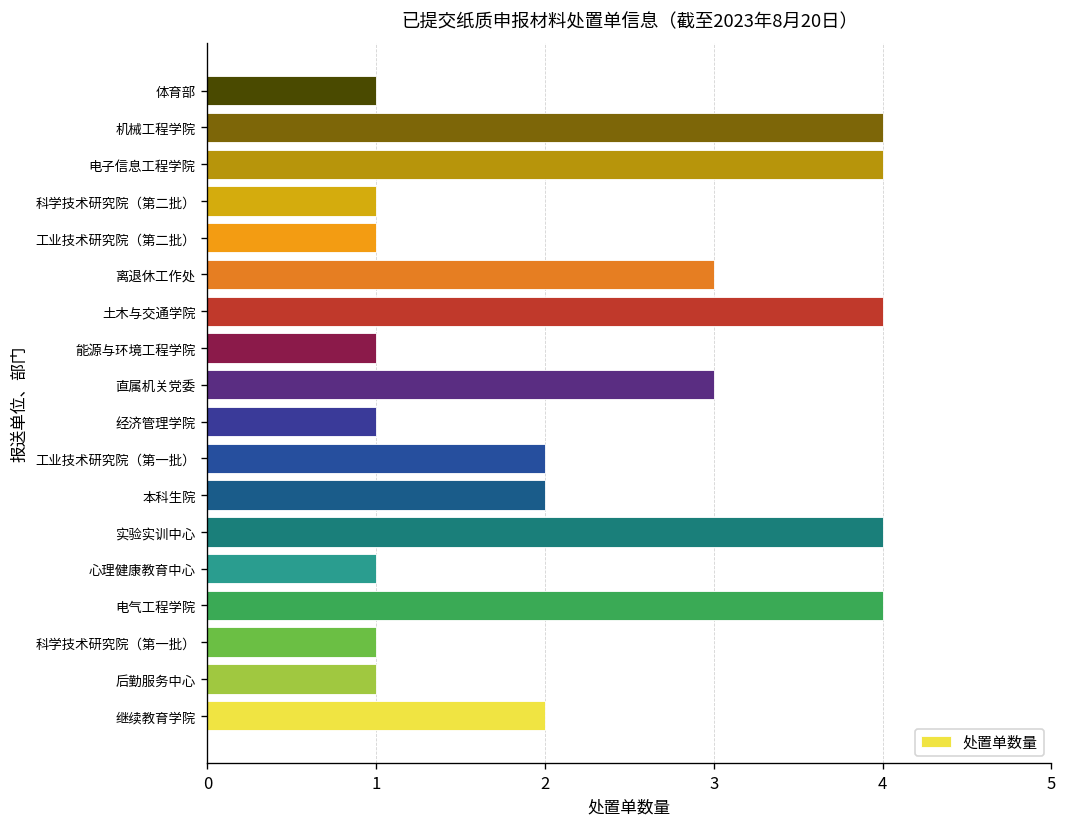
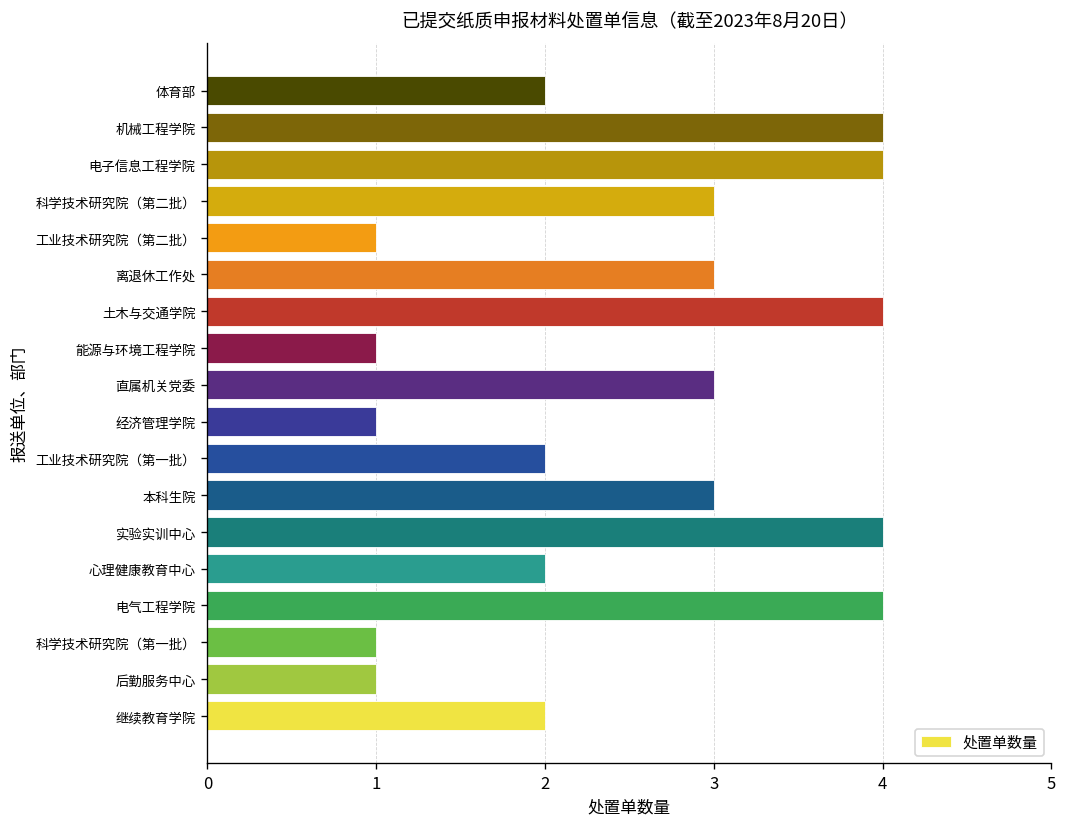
  {
-   "体育部": 1,
+   "体育部": 2,
    "机械工程学院": 4,
    "电子信息工程学院": 4,
-   "科学技术研究院（第二批）": 1,
+   "科学技术研究院（第二批）": 3,
    "工业技术研究院（第二批）": 1,
    "离退休工作处": 3,
    "土木与交通学院": 4,
    "能源与环境工程学院": 1,
    "直属机关党委": 3,
    "经济管理学院": 1,
    "工业技术研究院（第一批）": 2,
-   "本科生院": 2,
+   "本科生院": 3,
    "实验实训中心": 4,
-   "心理健康教育中心": 1,
+   "心理健康教育中心": 2,
    "电气工程学院": 4,
    "科学技术研究院（第一批）": 1,
    "后勤服务中心": 1,
    "继续教育学院": 2
  }
